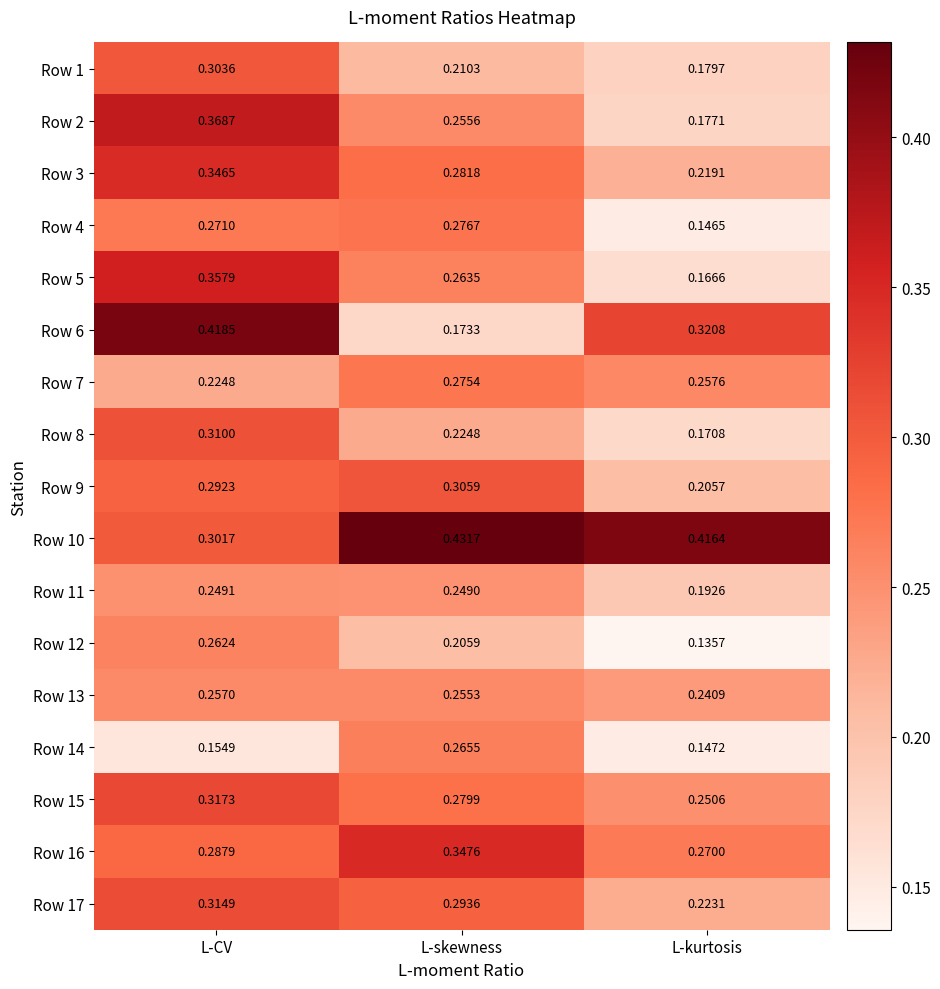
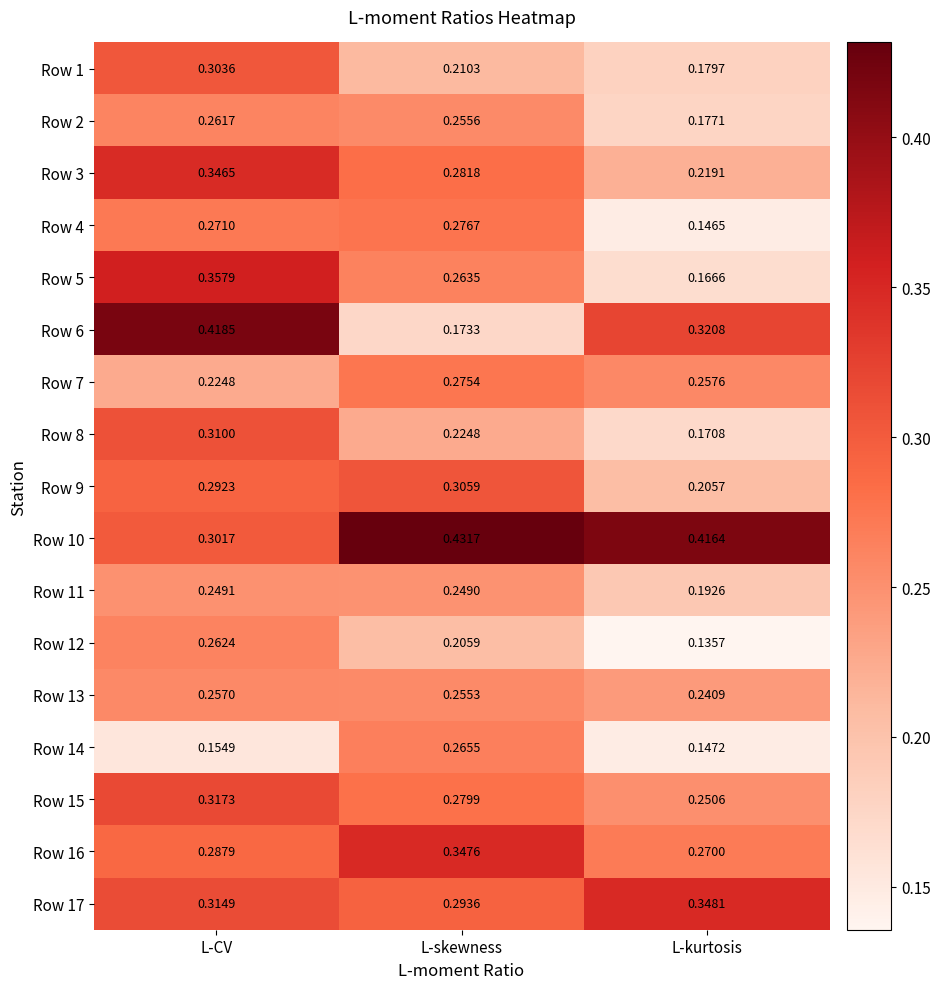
  {
    "Row 1": {
      "L-CV": 0.3036,
      "L-skewness": 0.2103,
      "L-kurtosis": 0.1797
    },
    "Row 2": {
-     "L-CV": 0.3687,
+     "L-CV": 0.2617,
      "L-skewness": 0.2556,
      "L-kurtosis": 0.1771
    },
    "Row 3": {
      "L-CV": 0.3465,
      "L-skewness": 0.2818,
      "L-kurtosis": 0.2191
    },
    "Row 4": {
      "L-CV": 0.2710,
      "L-skewness": 0.2767,
      "L-kurtosis": 0.1465
    },
    "Row 5": {
      "L-CV": 0.3579,
      "L-skewness": 0.2635,
      "L-kurtosis": 0.1666
    },
    "Row 6": {
      "L-CV": 0.4185,
      "L-skewness": 0.1733,
      "L-kurtosis": 0.3208
    },
    "Row 7": {
      "L-CV": 0.2248,
      "L-skewness": 0.2754,
      "L-kurtosis": 0.2576
    },
    "Row 8": {
      "L-CV": 0.3100,
      "L-skewness": 0.2248,
      "L-kurtosis": 0.1708
    },
    "Row 9": {
      "L-CV": 0.2923,
      "L-skewness": 0.3059,
      "L-kurtosis": 0.2057
    },
    "Row 10": {
      "L-CV": 0.3017,
      "L-skewness": 0.4317,
      "L-kurtosis": 0.4164
    },
    "Row 11": {
      "L-CV": 0.2491,
      "L-skewness": 0.2490,
      "L-kurtosis": 0.1926
    },
    "Row 12": {
      "L-CV": 0.2624,
      "L-skewness": 0.2059,
      "L-kurtosis": 0.1357
    },
    "Row 13": {
      "L-CV": 0.2570,
      "L-skewness": 0.2553,
      "L-kurtosis": 0.2409
    },
    "Row 14": {
      "L-CV": 0.1549,
      "L-skewness": 0.2655,
      "L-kurtosis": 0.1472
    },
    "Row 15": {
      "L-CV": 0.3173,
      "L-skewness": 0.2799,
      "L-kurtosis": 0.2506
    },
    "Row 16": {
      "L-CV": 0.2879,
      "L-skewness": 0.3476,
      "L-kurtosis": 0.2700
    },
    "Row 17": {
      "L-CV": 0.3149,
      "L-skewness": 0.2936,
-     "L-kurtosis": 0.2231
+     "L-kurtosis": 0.3481
    }
  }
